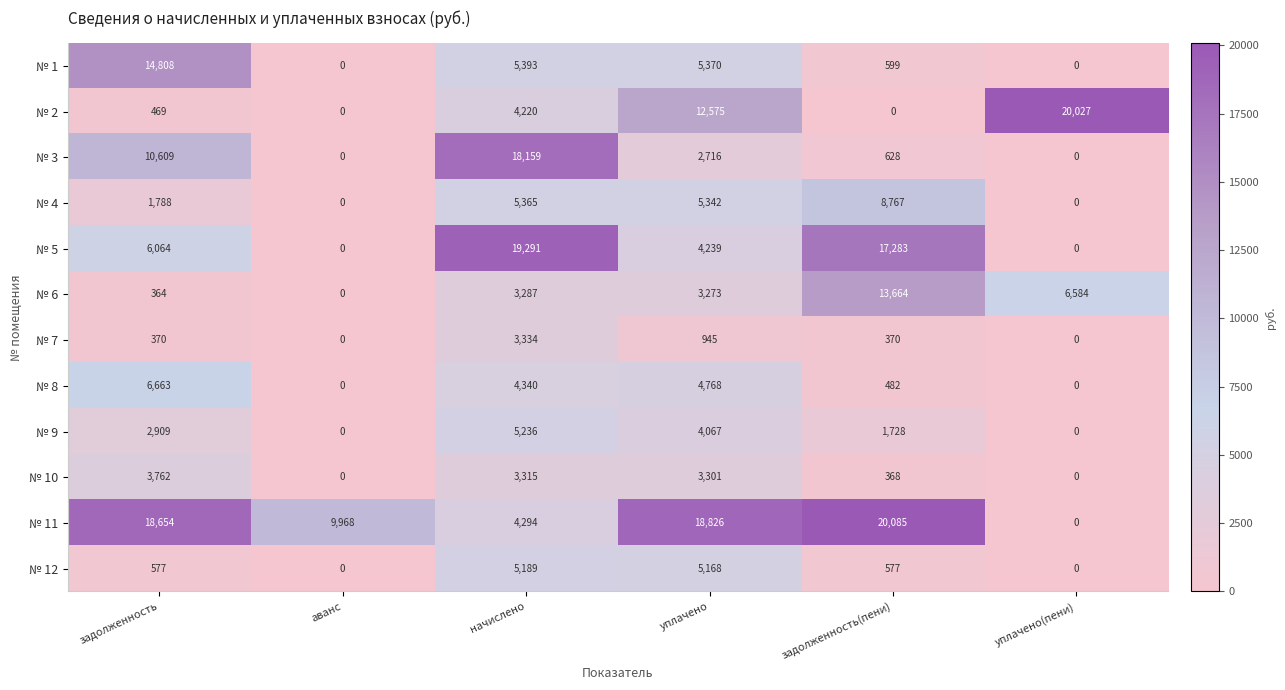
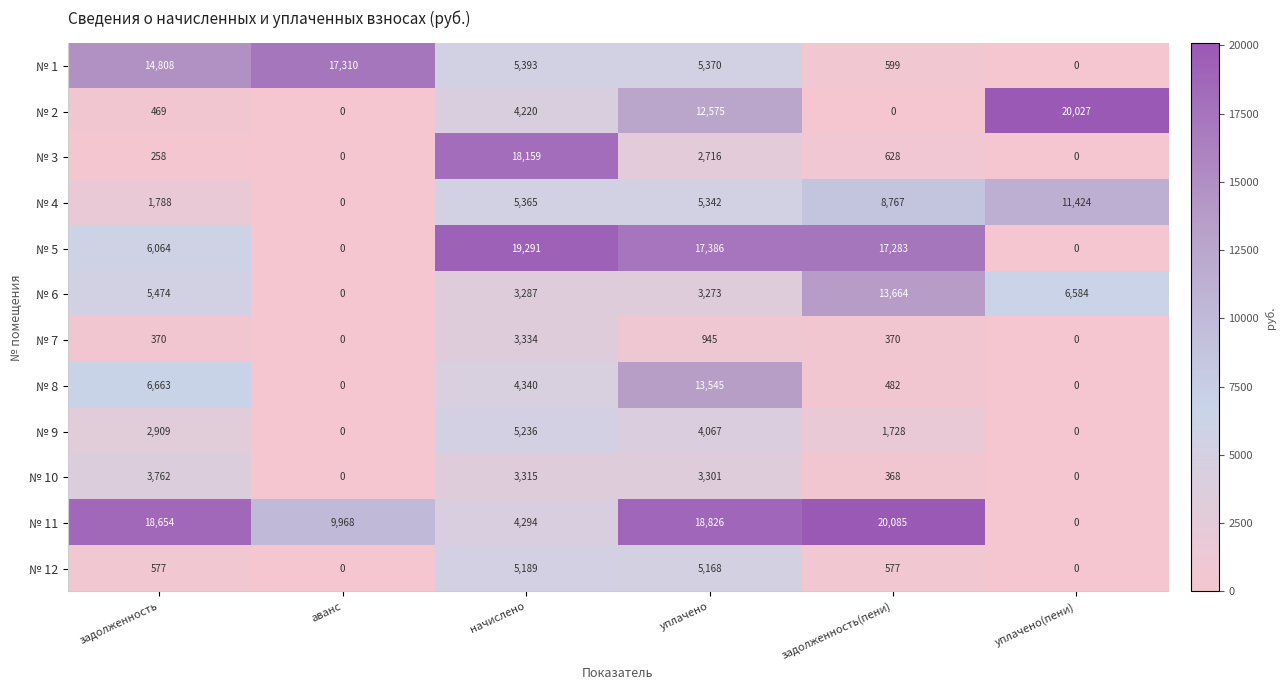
  {
    "№ 1": {
      "задолженность": "14,808",
-     "аванс": "0",
+     "аванс": "17,310",
      "начислено": "5,393",
      "уплачено": "5,370",
      "задолженность(пени)": "599",
      "уплачено(пени)": "0"
    },
    "№ 2": {
      "задолженность": "469",
      "аванс": "0",
      "начислено": "4,220",
      "уплачено": "12,575",
      "задолженность(пени)": "0",
      "уплачено(пени)": "20,027"
    },
    "№ 3": {
-     "задолженность": "10,609",
+     "задолженность": "258",
      "аванс": "0",
      "начислено": "18,159",
      "уплачено": "2,716",
      "задолженность(пени)": "628",
      "уплачено(пени)": "0"
    },
    "№ 4": {
      "задолженность": "1,788",
      "аванс": "0",
      "начислено": "5,365",
      "уплачено": "5,342",
      "задолженность(пени)": "8,767",
-     "уплачено(пени)": "0"
+     "уплачено(пени)": "11,424"
    },
    "№ 5": {
      "задолженность": "6,064",
      "аванс": "0",
      "начислено": "19,291",
-     "уплачено": "4,239",
+     "уплачено": "17,386",
      "задолженность(пени)": "17,283",
      "уплачено(пени)": "0"
    },
    "№ 6": {
-     "задолженность": "364",
+     "задолженность": "5,474",
      "аванс": "0",
      "начислено": "3,287",
      "уплачено": "3,273",
      "задолженность(пени)": "13,664",
      "уплачено(пени)": "6,584"
    },
    "№ 7": {
      "задолженность": "370",
      "аванс": "0",
      "начислено": "3,334",
      "уплачено": "945",
      "задолженность(пени)": "370",
      "уплачено(пени)": "0"
    },
    "№ 8": {
      "задолженность": "6,663",
      "аванс": "0",
      "начислено": "4,340",
-     "уплачено": "4,768",
+     "уплачено": "13,545",
      "задолженность(пени)": "482",
      "уплачено(пени)": "0"
    },
    "№ 9": {
      "задолженность": "2,909",
      "аванс": "0",
      "начислено": "5,236",
      "уплачено": "4,067",
      "задолженность(пени)": "1,728",
      "уплачено(пени)": "0"
    },
    "№ 10": {
      "задолженность": "3,762",
      "аванс": "0",
      "начислено": "3,315",
      "уплачено": "3,301",
      "задолженность(пени)": "368",
      "уплачено(пени)": "0"
    },
    "№ 11": {
      "задолженность": "18,654",
      "аванс": "9,968",
      "начислено": "4,294",
      "уплачено": "18,826",
      "задолженность(пени)": "20,085",
      "уплачено(пени)": "0"
    },
    "№ 12": {
      "задолженность": "577",
      "аванс": "0",
      "начислено": "5,189",
      "уплачено": "5,168",
      "задолженность(пени)": "577",
      "уплачено(пени)": "0"
    }
  }
